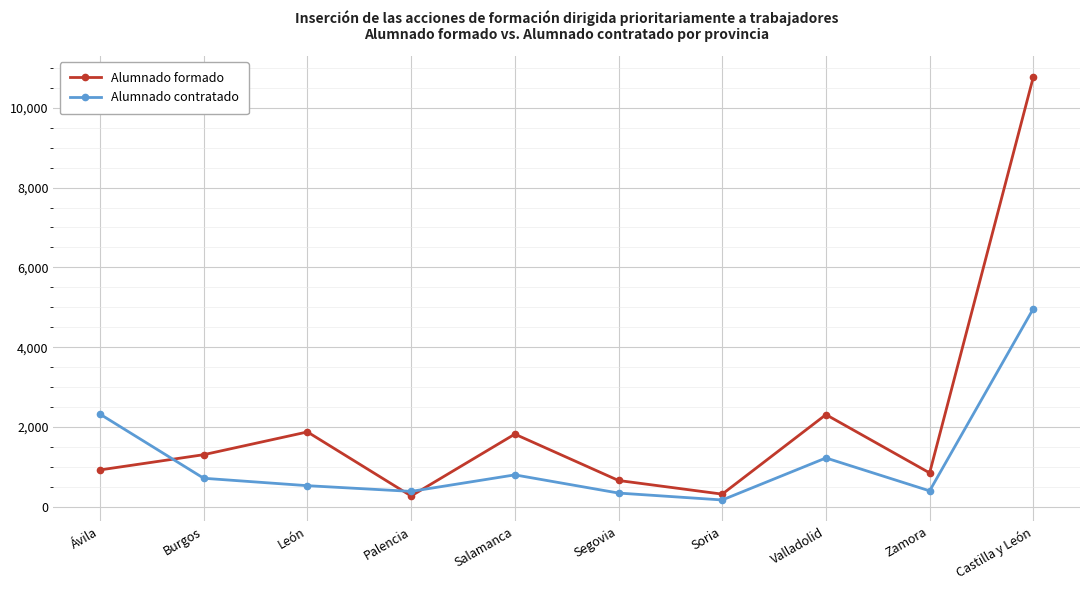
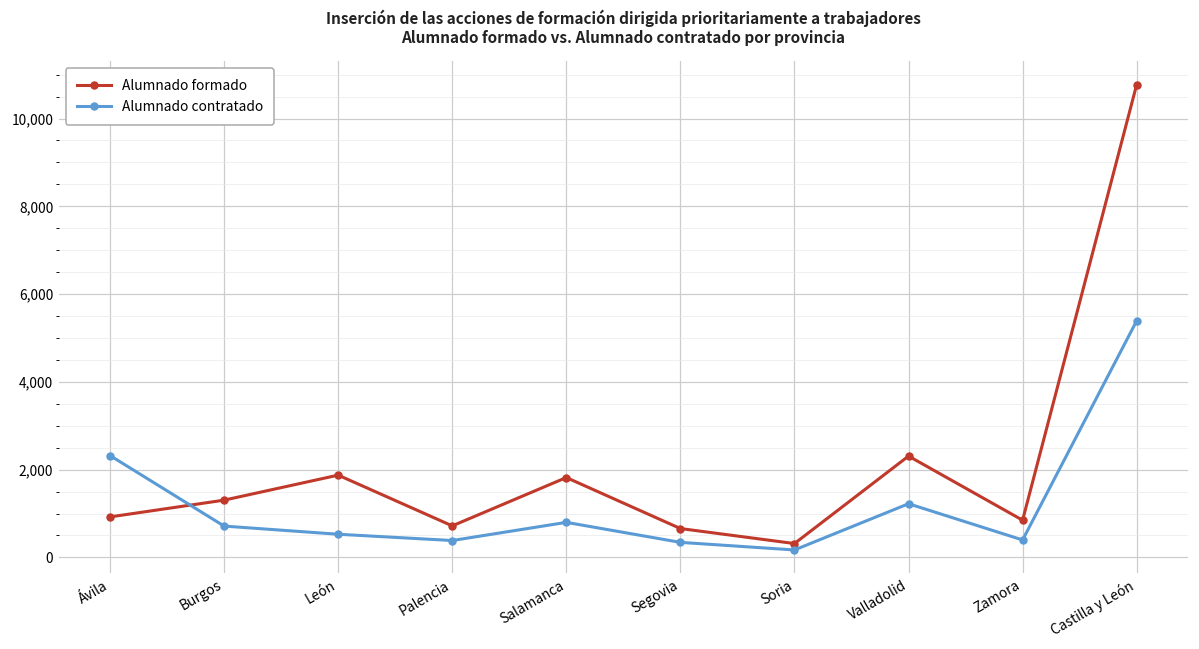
  {
    "Alumnado formado": {
      "Ávila": "900",
      "Burgos": "1,300",
      "León": "1,900",
-     "Palencia": "300",
+     "Palencia": "700",
      "Salamanca": "1,800",
      "Segovia": "700",
      "Soria": "300",
      "Valladolid": "2,300",
      "Zamora": "800",
      "Castilla y León": "10,800"
    },
    "Alumnado contratado": {
      "Ávila": "2,300",
      "Burgos": "700",
      "León": "500",
      "Palencia": "400",
      "Salamanca": "800",
      "Segovia": "300",
      "Soria": "200",
      "Valladolid": "1,200",
      "Zamora": "400",
-     "Castilla y León": "5,000"
+     "Castilla y León": "5,400"
    }
  }
